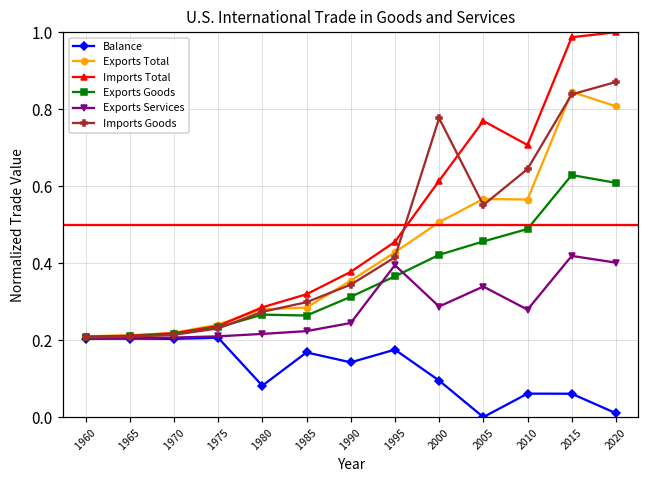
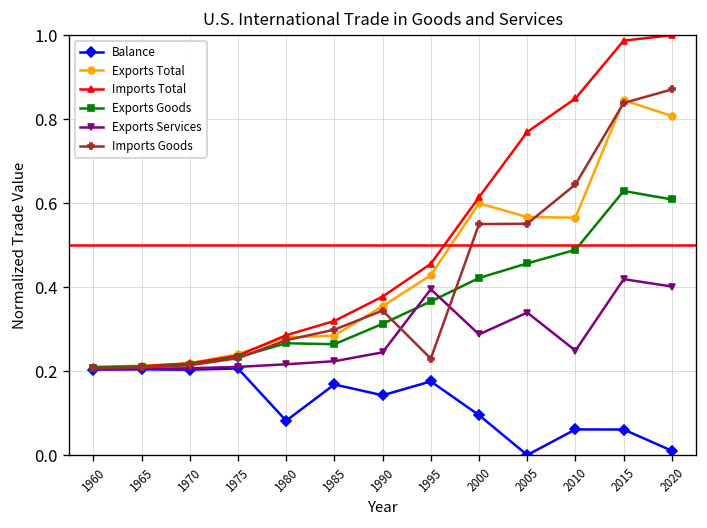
  {
    "Balance": {
      "1980": 0.08,
      "1985": 0.17,
      "1990": 0.14,
      "1995": 0.18,
      "2000": 0.09,
      "2005": 0.00,
      "2010": 0.06,
      "2015": 0.06,
      "2020": 0.01
    },
    "Exports Total": {
      "1985": 0.28,
      "1990": 0.35,
      "1995": 0.43,
-     "2000": 0.51,
+     "2000": 0.60,
      "2005": 0.57,
      "2010": 0.57,
      "2020": 0.81
    },
    "Imports Total": {
      "1985": 0.32,
      "1990": 0.38,
      "1995": 0.46,
      "2000": 0.61,
      "2005": 0.77,
-     "2010": 0.71,
+     "2010": 0.85,
      "2015": 0.99,
      "2020": 1.00
    },
    "Exports Goods": {
      "1985": 0.26,
      "1990": 0.31,
      "1995": 0.37,
      "2000": 0.42,
      "2005": 0.46,
      "2010": 0.49,
      "2015": 0.63,
      "2020": 0.61
    },
    "Exports Services": {
      "1980": 0.22,
      "1985": 0.22,
      "1990": 0.24,
      "1995": 0.39,
      "2000": 0.29,
      "2005": 0.34,
-     "2010": 0.28,
+     "2010": 0.25,
      "2015": 0.42,
      "2020": 0.40
    },
    "Imports Goods": {
      "1985": 0.30,
      "1990": 0.34,
-     "1995": 0.42,
-     "2000": 0.78,
+     "1995": 0.23,
+     "2000": 0.55,
      "2005": 0.55,
      "2010": 0.64,
      "2020": 0.87
    }
  }
